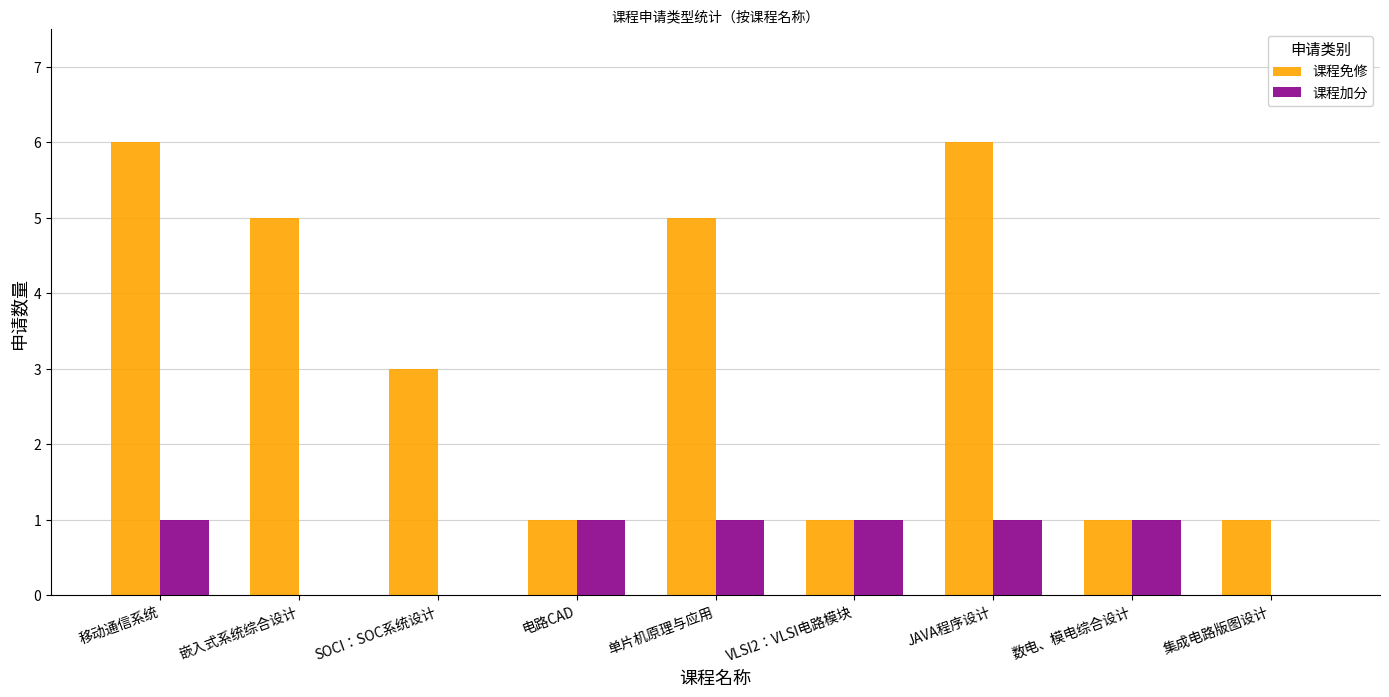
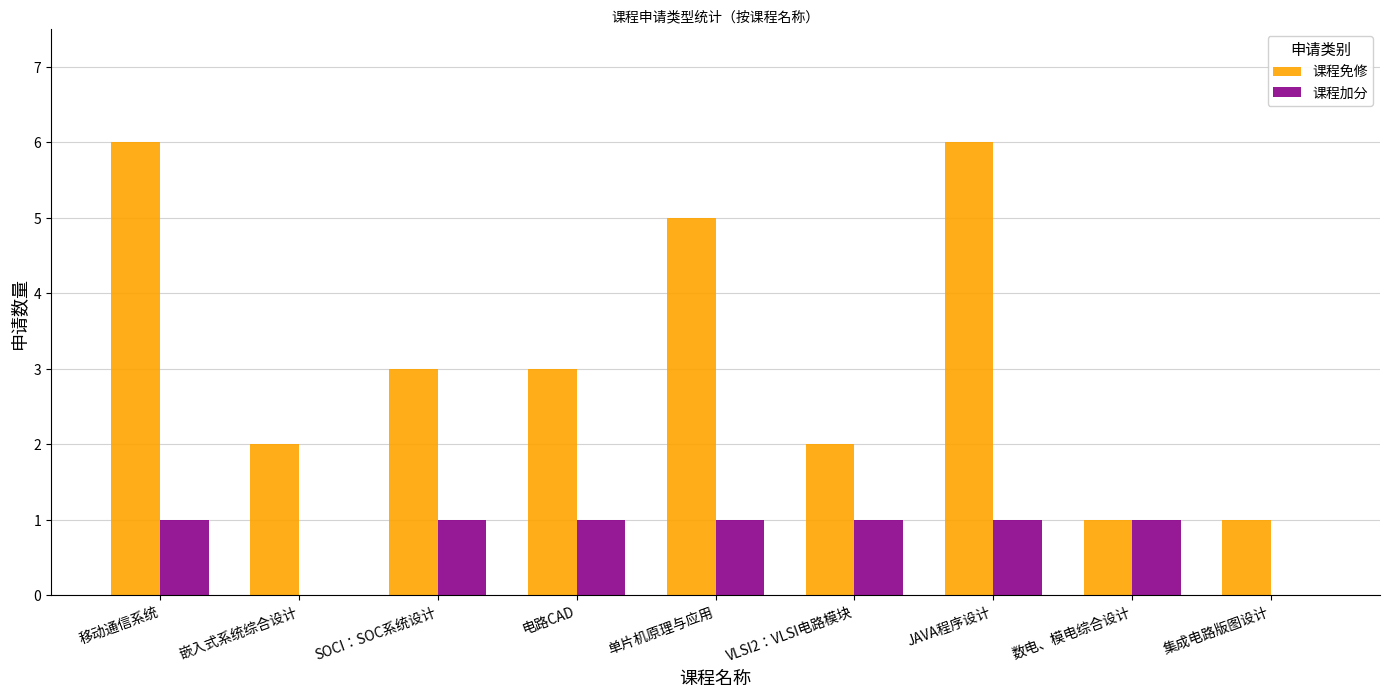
  {
    "课程免修": {
      "移动通信系统": 6,
-     "嵌入式系统综合设计": 5,
+     "嵌入式系统综合设计": 2,
      "SOCI：SOC系统设计": 3,
-     "电路CAD": 1,
+     "电路CAD": 3,
      "单片机原理与应用": 5,
-     "VLSI2：VLSI电路模块": 1,
+     "VLSI2：VLSI电路模块": 2,
      "JAVA程序设计": 6,
      "数电、模电综合设计": 1,
      "集成电路版图设计": 1
    },
    "课程加分": {
      "移动通信系统": 1,
      "嵌入式系统综合设计": 0,
-     "SOCI：SOC系统设计": 0,
+     "SOCI：SOC系统设计": 1,
      "电路CAD": 1,
      "单片机原理与应用": 1,
      "VLSI2：VLSI电路模块": 1,
      "JAVA程序设计": 1,
      "数电、模电综合设计": 1,
      "集成电路版图设计": 0
    }
  }
